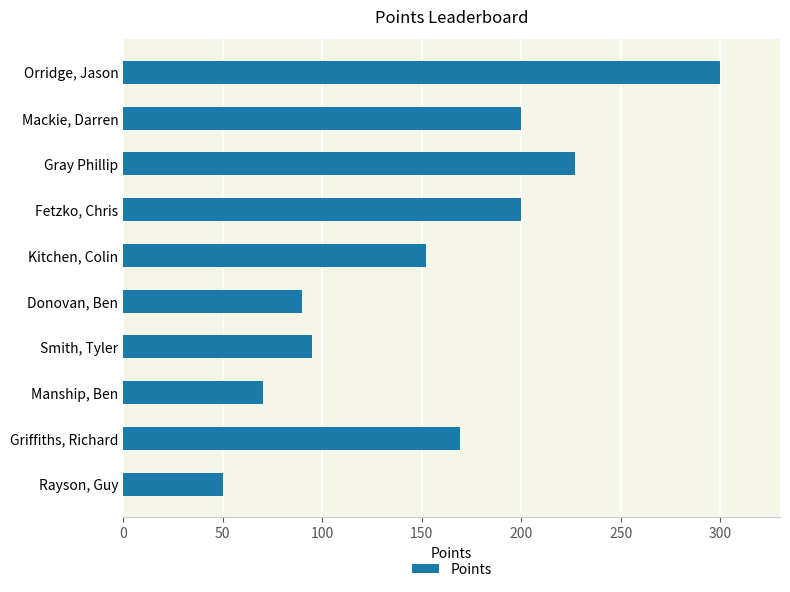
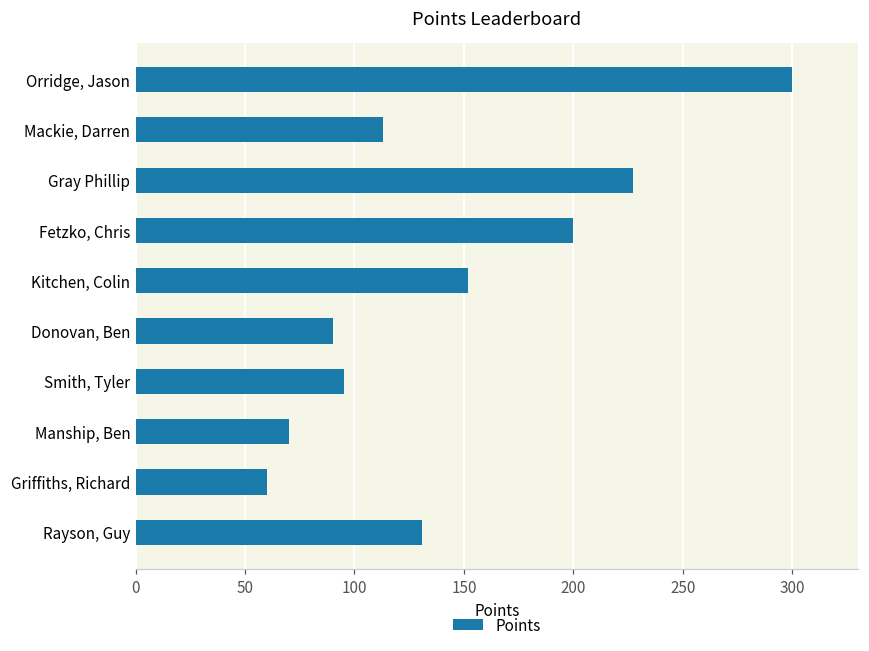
  {
    "Orridge, Jason": 300,
-   "Mackie, Darren": 200,
+   "Mackie, Darren": 113,
    "Gray Phillip": 227,
    "Fetzko, Chris": 200,
    "Kitchen, Colin": 152,
    "Donovan, Ben": 90,
    "Smith, Tyler": 95,
    "Manship, Ben": 70,
-   "Griffiths, Richard": 169,
-   "Rayson, Guy": 50
+   "Griffiths, Richard": 60,
+   "Rayson, Guy": 131
  }
